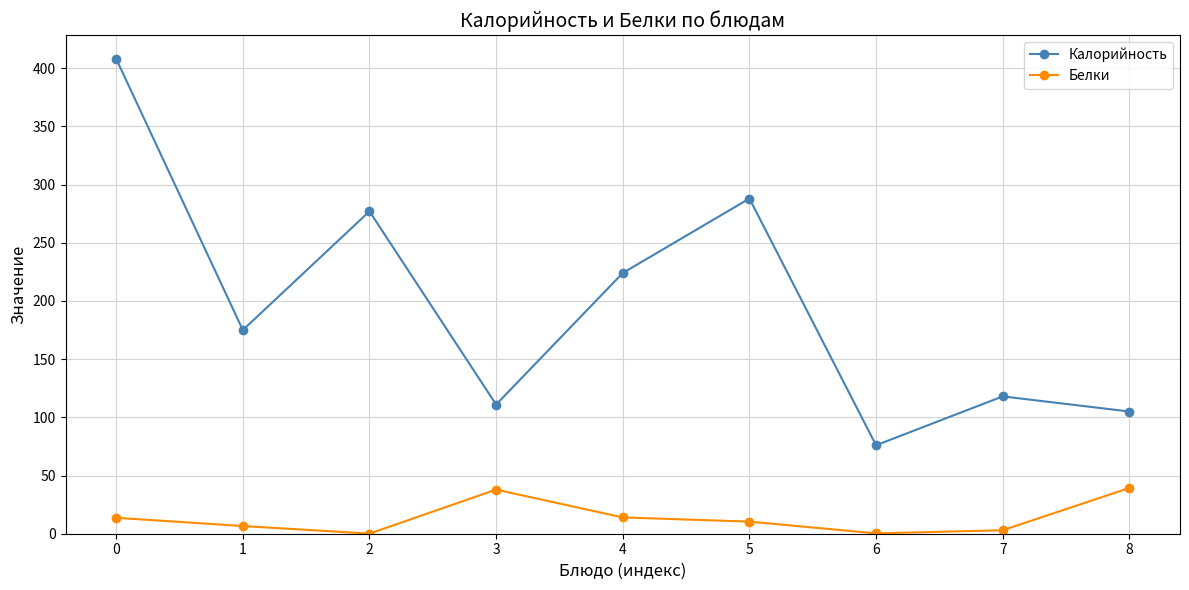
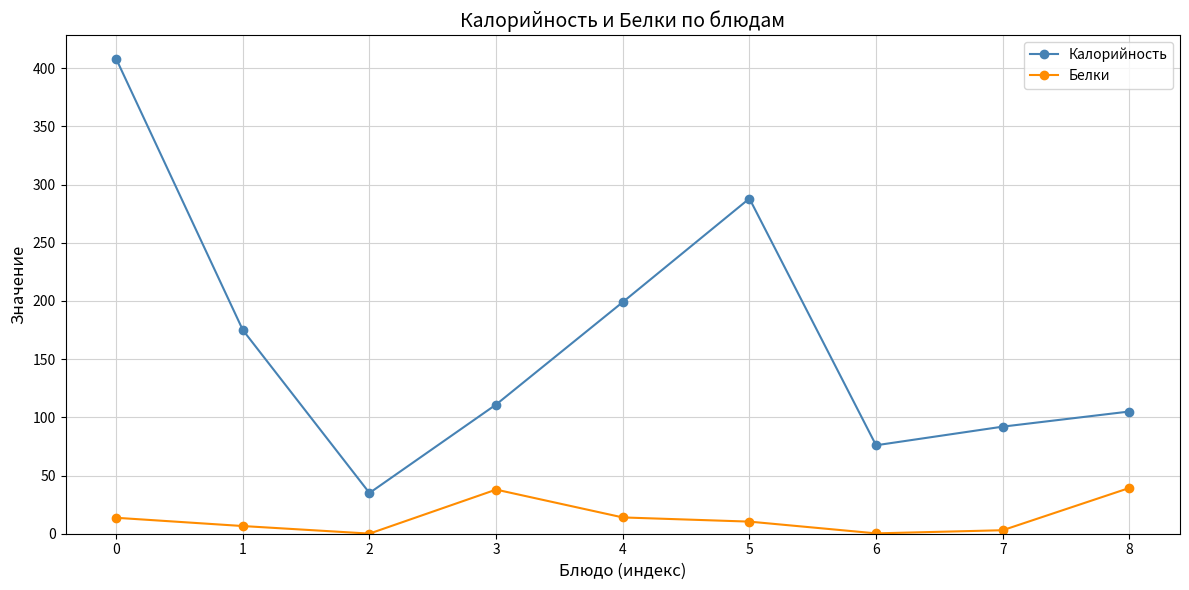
  {
    "Калорийность": {
      "0": 408,
      "1": 175,
-     "2": 277,
+     "2": 35,
      "3": 111,
-     "4": 224,
+     "4": 199,
      "5": 288,
      "6": 76,
-     "7": 118,
+     "7": 92,
      "8": 105
    },
    "Белки": {
      "0": 14,
      "1": 7,
      "2": 0,
      "3": 38,
      "4": 14,
      "5": 10,
      "6": 0,
      "7": 3,
      "8": 39
    }
  }
